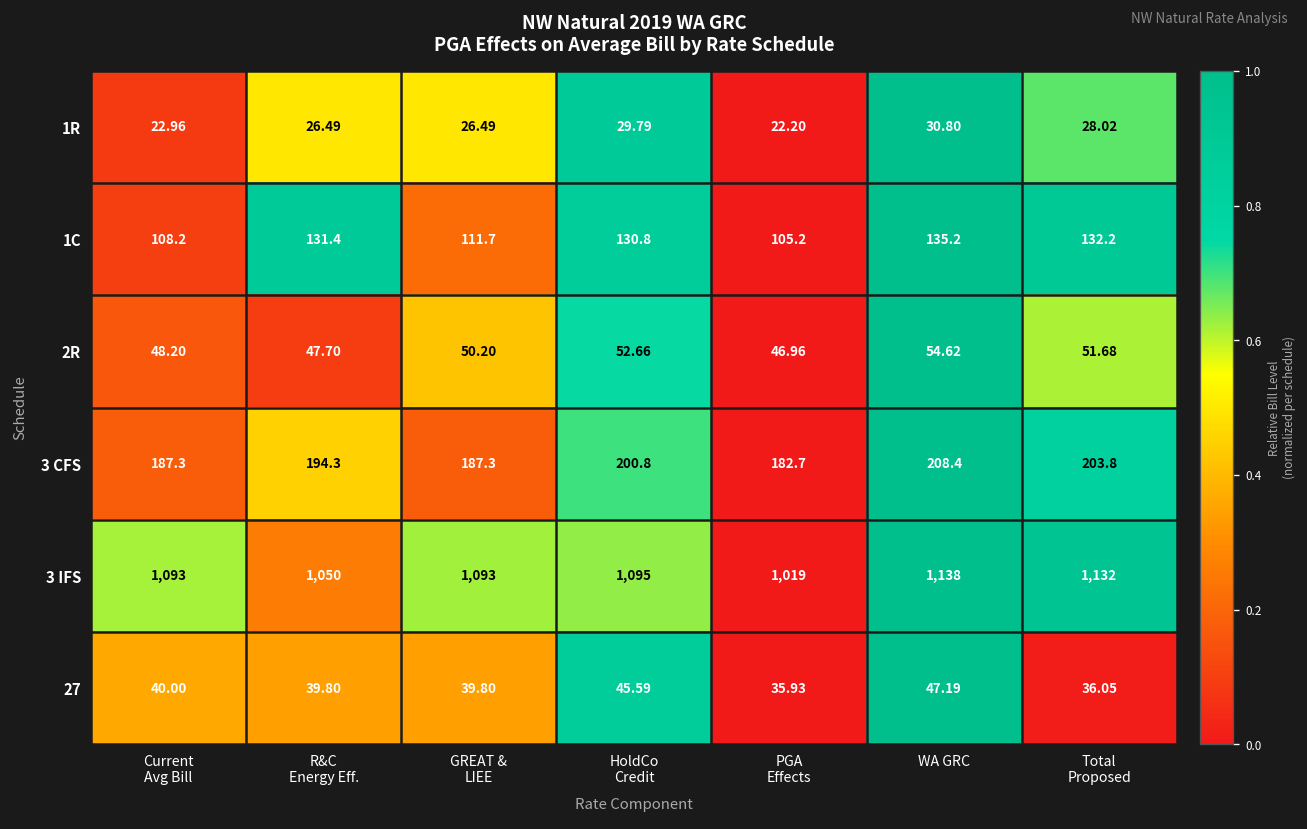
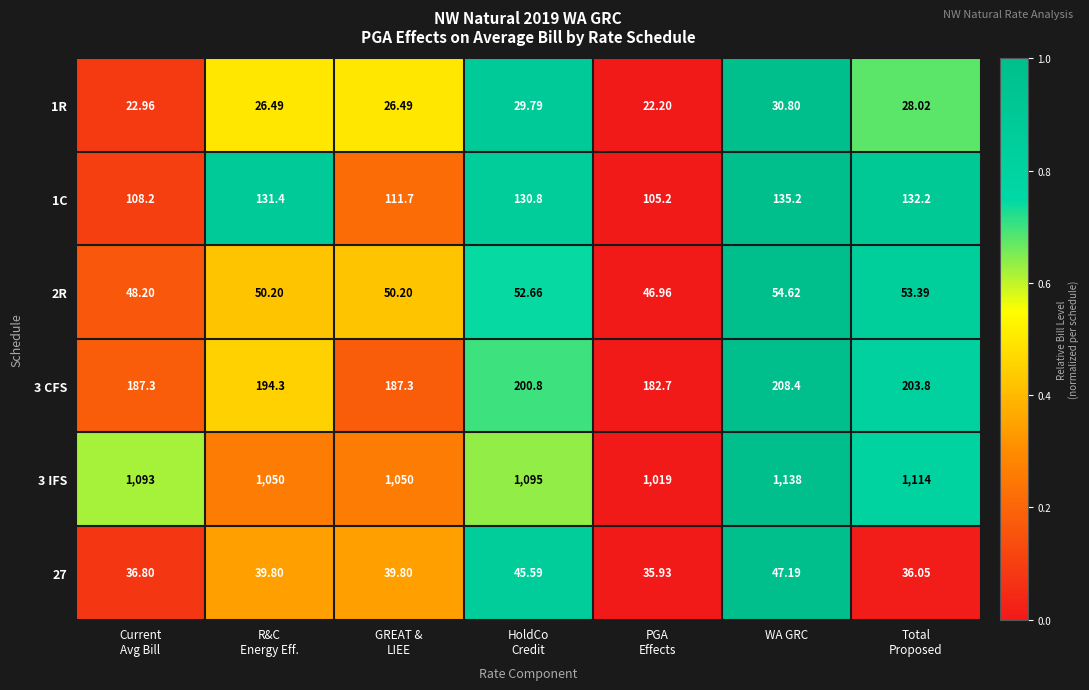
  {
    "1R": {
      "Current Avg Bill": "22.96",
      "R&C Energy Eff.": "26.49",
      "GREAT & LIEE": "26.49",
      "HoldCo Credit": "29.79",
      "PGA Effects": "22.20",
      "WA GRC": "30.80",
      "Total Proposed": "28.02"
    },
    "1C": {
      "Current Avg Bill": "108.2",
      "R&C Energy Eff.": "131.4",
      "GREAT & LIEE": "111.7",
      "HoldCo Credit": "130.8",
      "PGA Effects": "105.2",
      "WA GRC": "135.2",
      "Total Proposed": "132.2"
    },
    "2R": {
      "Current Avg Bill": "48.20",
-     "R&C Energy Eff.": "47.70",
+     "R&C Energy Eff.": "50.20",
      "GREAT & LIEE": "50.20",
      "HoldCo Credit": "52.66",
      "PGA Effects": "46.96",
      "WA GRC": "54.62",
-     "Total Proposed": "51.68"
+     "Total Proposed": "53.39"
    },
    "3 CFS": {
      "Current Avg Bill": "187.3",
      "R&C Energy Eff.": "194.3",
      "GREAT & LIEE": "187.3",
      "HoldCo Credit": "200.8",
      "PGA Effects": "182.7",
      "WA GRC": "208.4",
      "Total Proposed": "203.8"
    },
    "3 IFS": {
      "Current Avg Bill": "1,093",
      "R&C Energy Eff.": "1,050",
-     "GREAT & LIEE": "1,093",
+     "GREAT & LIEE": "1,050",
      "HoldCo Credit": "1,095",
      "PGA Effects": "1,019",
      "WA GRC": "1,138",
-     "Total Proposed": "1,132"
+     "Total Proposed": "1,114"
    },
    "27": {
-     "Current Avg Bill": "40.00",
+     "Current Avg Bill": "36.80",
      "R&C Energy Eff.": "39.80",
      "GREAT & LIEE": "39.80",
      "HoldCo Credit": "45.59",
      "PGA Effects": "35.93",
      "WA GRC": "47.19",
      "Total Proposed": "36.05"
    }
  }
